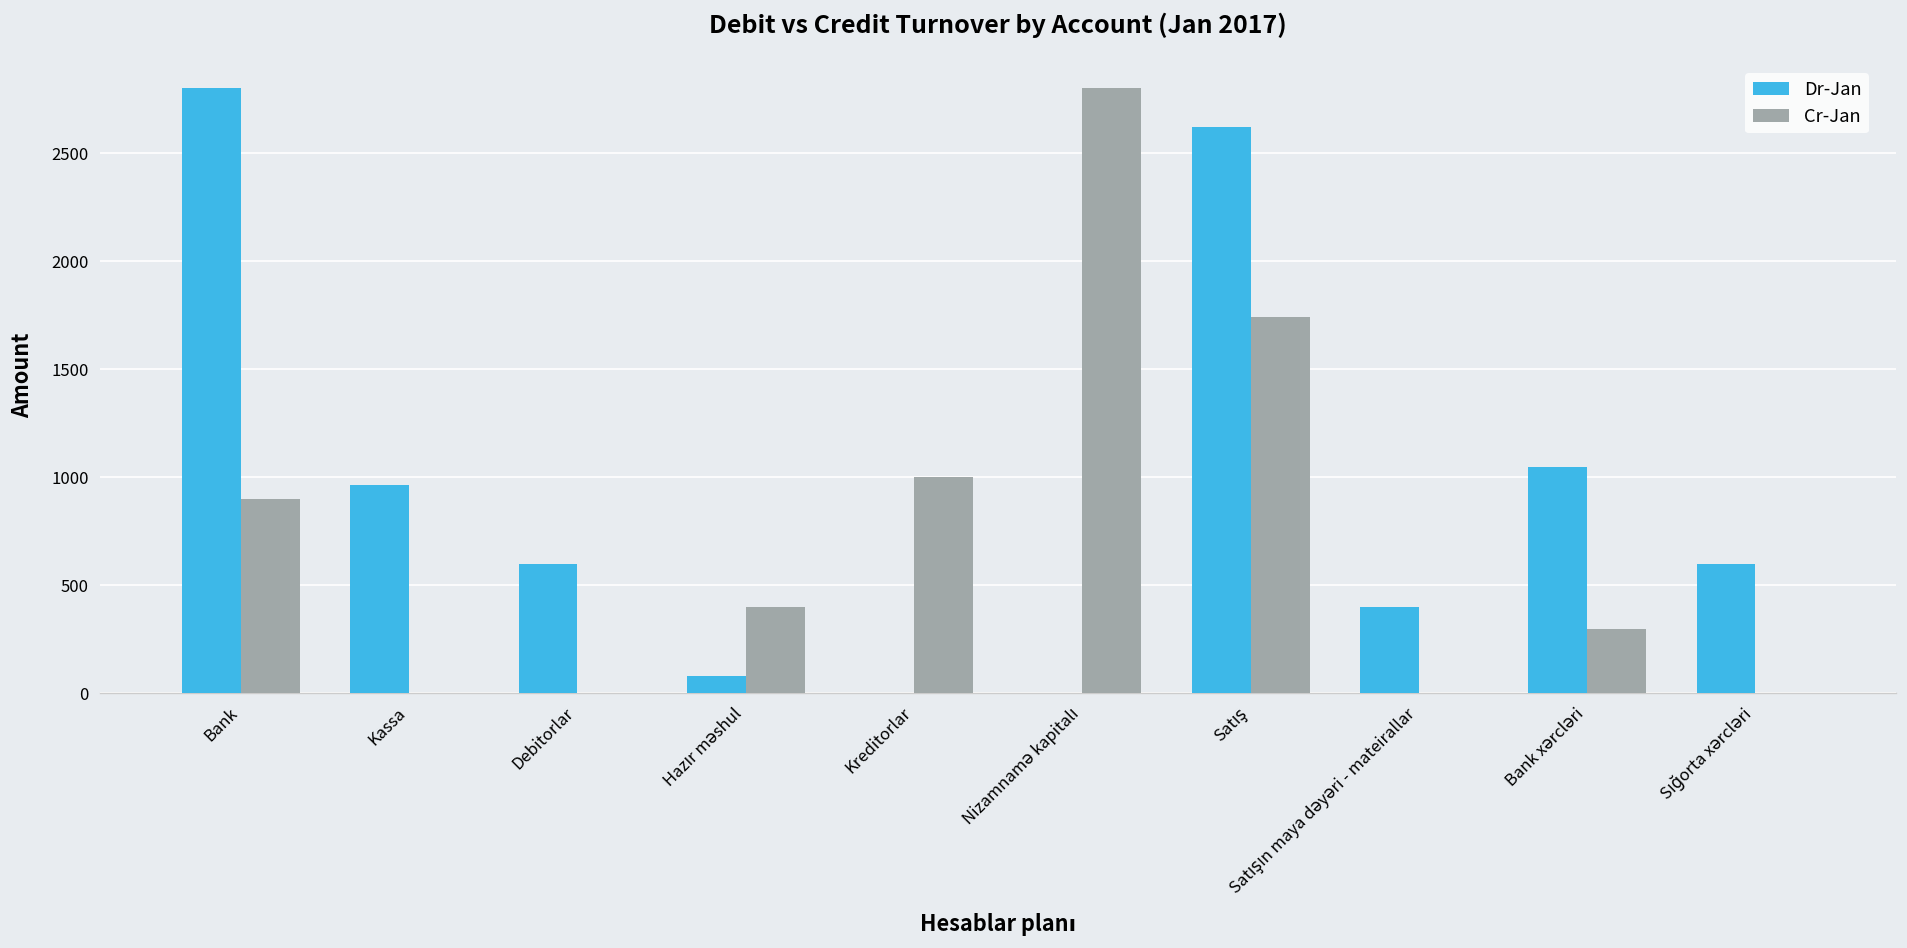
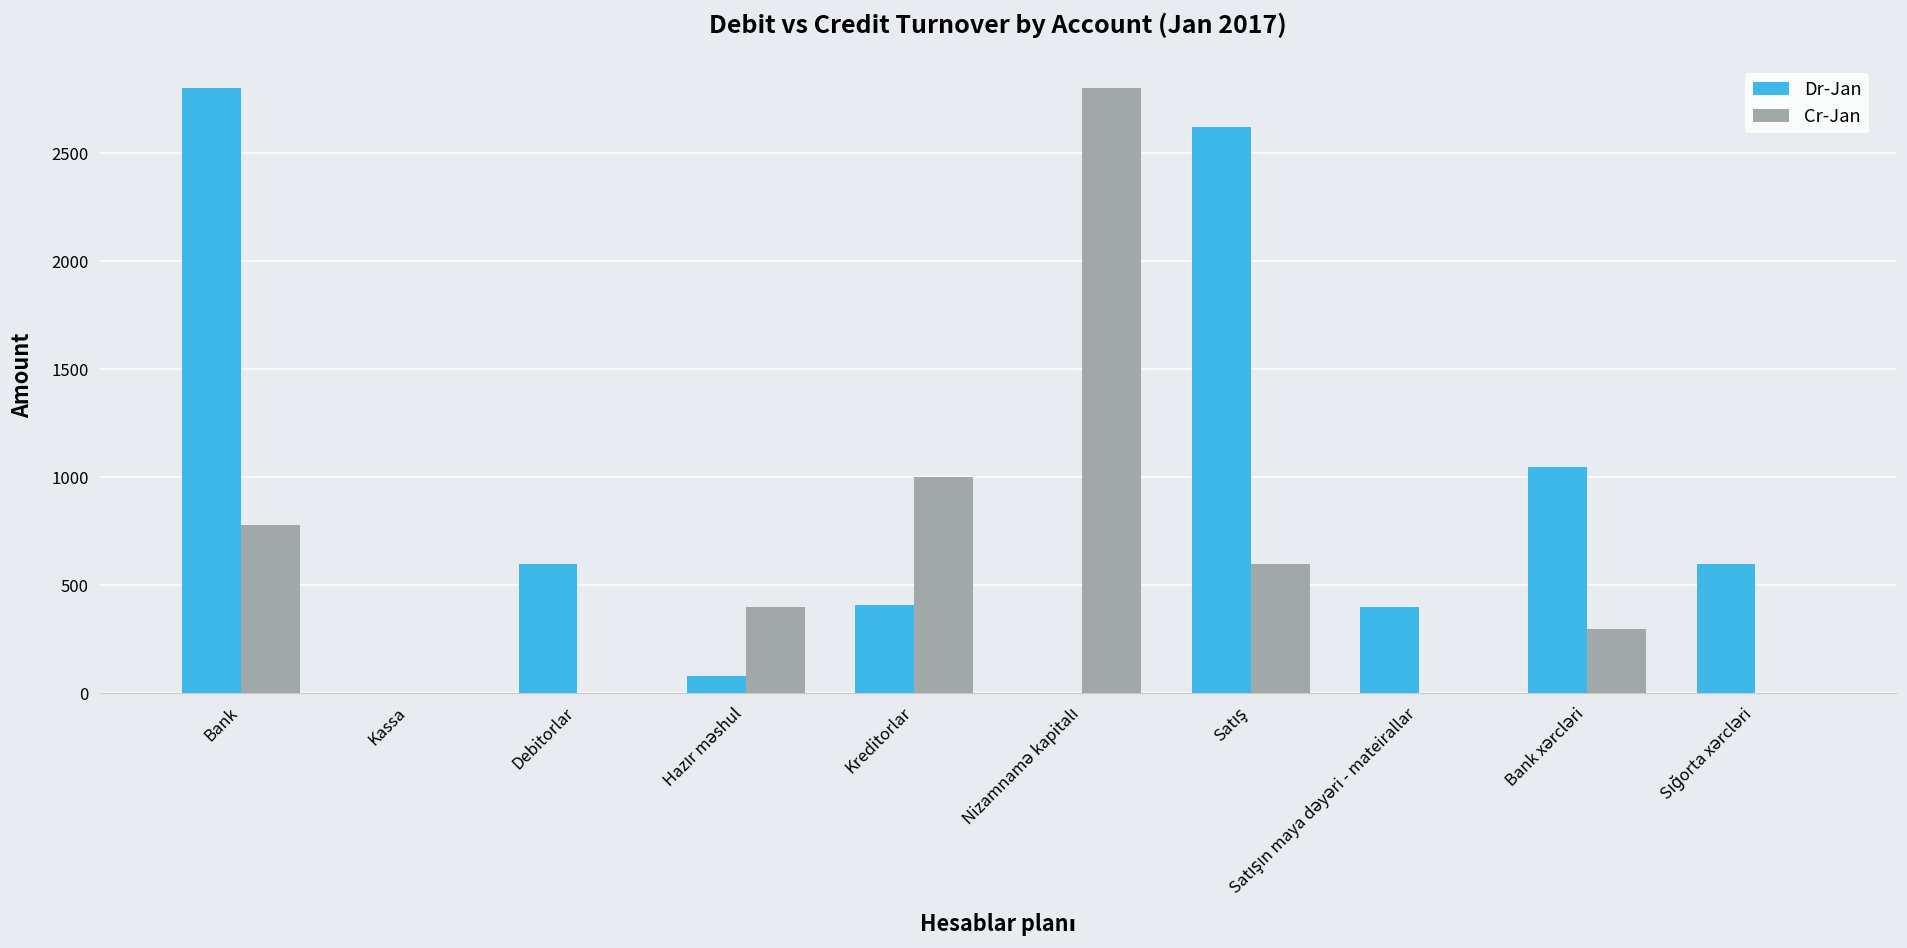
  {
    "Dr-Jan": {
      "Bank": 2800,
-     "Kassa": 960,
+     "Kassa": 0,
      "Debitorlar": 600,
      "Hazır məshul": 80,
-     "Kreditorlar": 0,
+     "Kreditorlar": 410,
      "Nizamnamə kapitalı": 0,
      "Satış": 2620,
      "Satışın maya dəyəri - mateirallar": 400,
      "Bank xərcləri": 1050,
      "Sığorta xərcləri": 600
    },
    "Cr-Jan": {
-     "Bank": 900,
+     "Bank": 780,
      "Kassa": 0,
      "Debitorlar": 0,
      "Hazır məshul": 400,
      "Kreditorlar": 1000,
      "Nizamnamə kapitalı": 2800,
-     "Satış": 1740,
+     "Satış": 600,
      "Satışın maya dəyəri - mateirallar": 0,
      "Bank xərcləri": 300,
      "Sığorta xərcləri": 0
    }
  }
